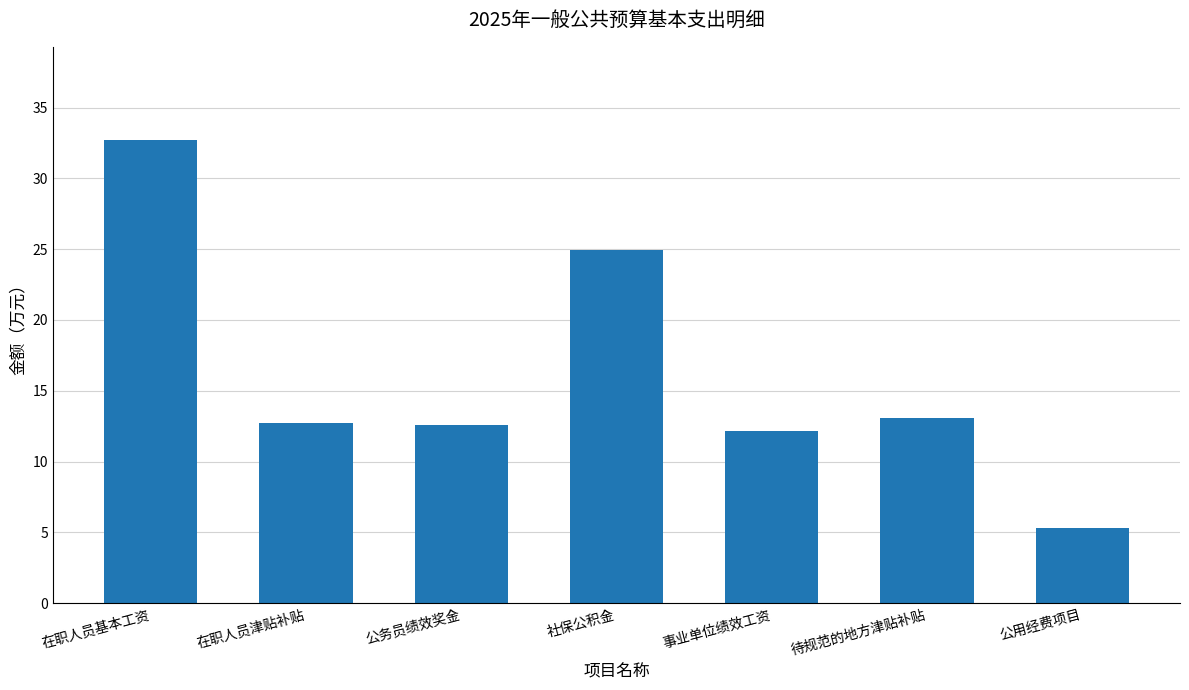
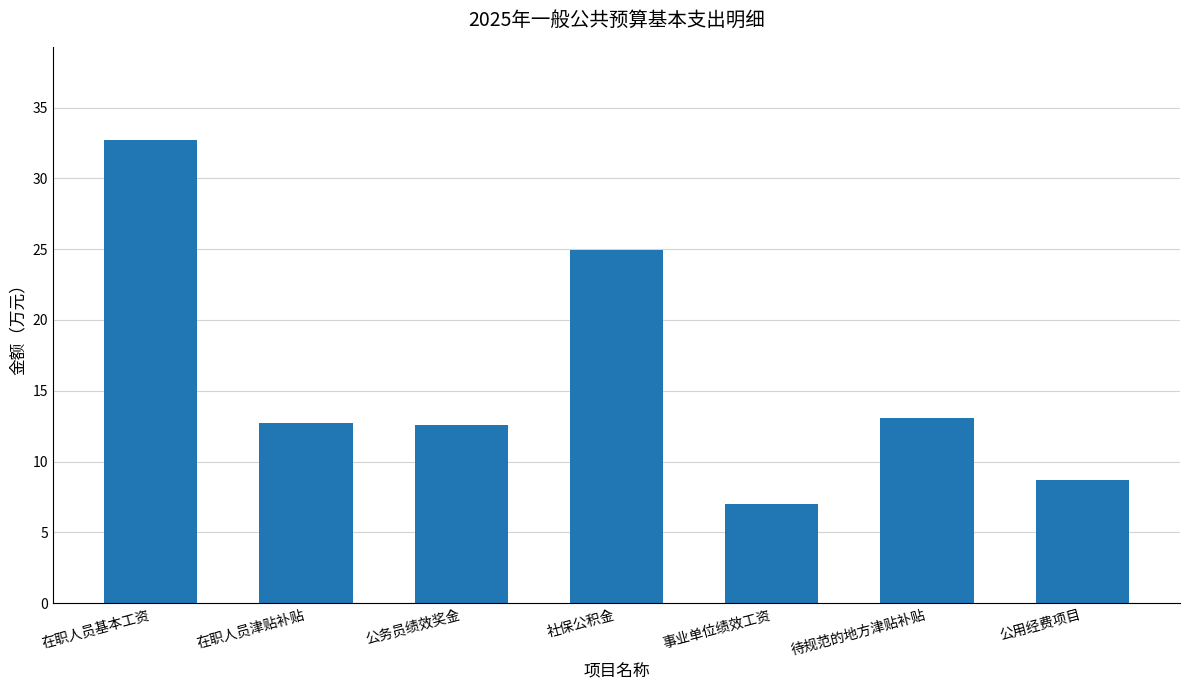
  {
    "在职人员基本工资": 32.7,
    "在职人员津贴补贴": 12.7,
    "公务员绩效奖金": 12.6,
    "社保公积金": 24.9,
-   "事业单位绩效工资": 12.2,
+   "事业单位绩效工资": 7.0,
    "待规范的地方津贴补贴": 13.1,
-   "公用经费项目": 5.3
+   "公用经费项目": 8.7
  }
